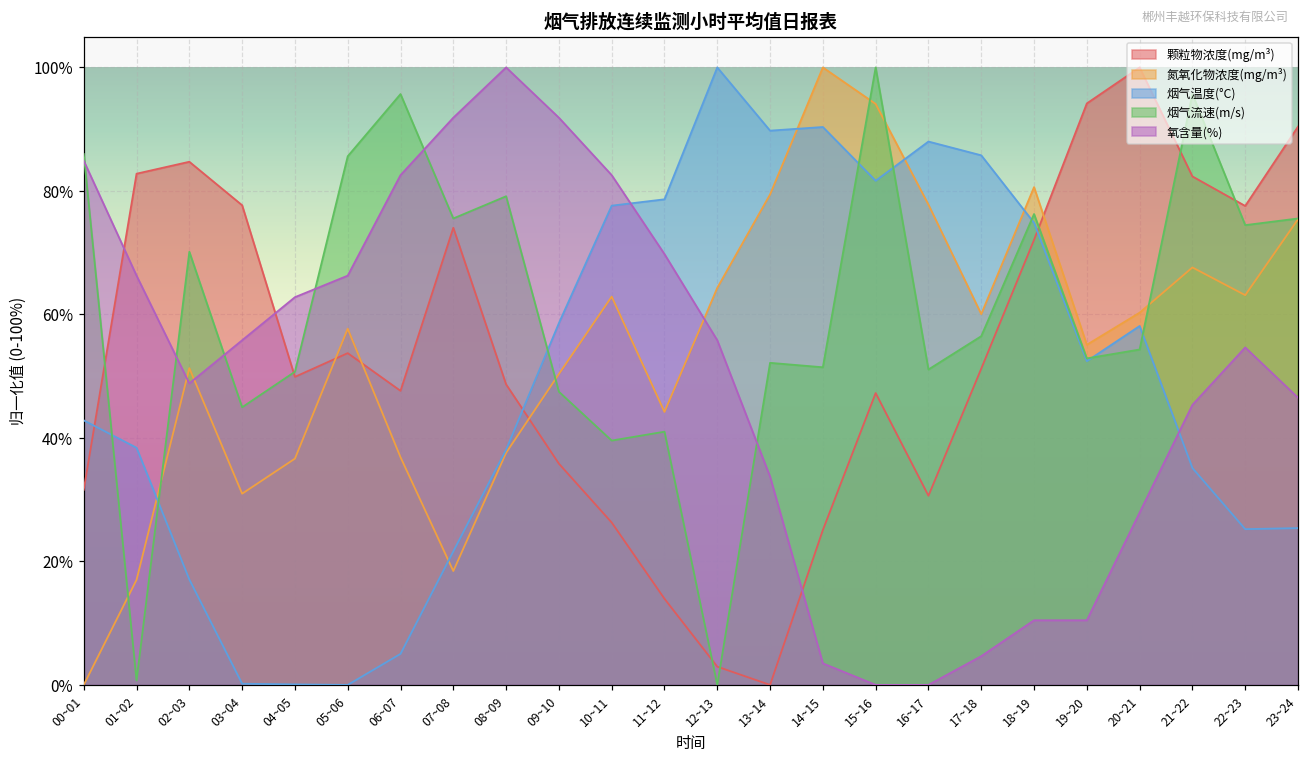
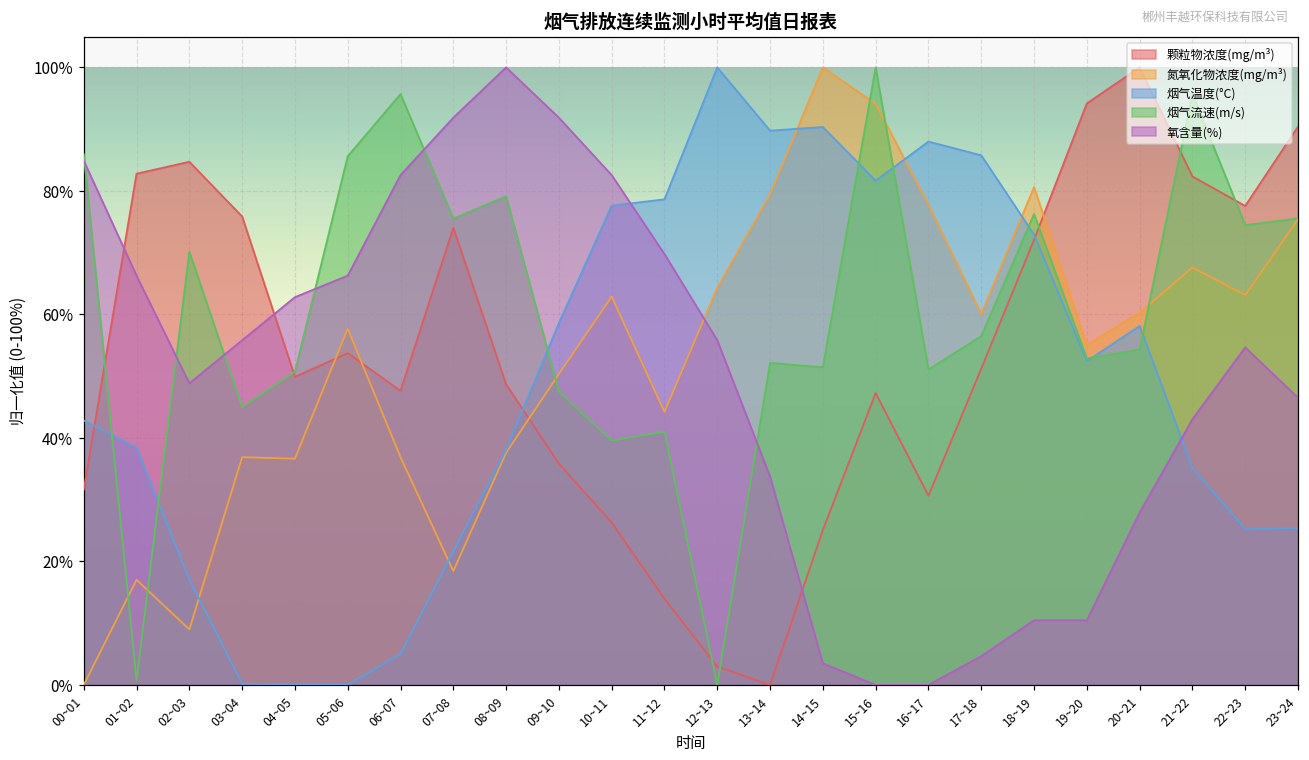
  {
    "颗粒物浓度(mg/m³)": {
      "00~01": "32%",
      "01~02": "83%",
      "02~03": "85%",
-     "03~04": "78%",
+     "03~04": "76%",
      "04~05": "50%",
      "05~06": "54%",
      "06~07": "48%",
      "07~08": "74%",
      "08~09": "49%",
      "09~10": "36%",
      "10~11": "26%",
      "11~12": "14%",
      "12~13": "3%",
      "13~14": "0%",
      "14~15": "25%",
      "15~16": "47%",
      "16~17": "31%",
      "17~18": "51%",
      "18~19": "72%",
      "19~20": "94%",
      "21~22": "82%",
      "22~23": "78%",
      "23~24": "90%"
    },
    "氮氧化物浓度(mg/m³)": {
      "00~01": "0%",
      "01~02": "17%",
-     "02~03": "51%",
-     "03~04": "31%",
+     "02~03": "9%",
+     "03~04": "37%",
      "04~05": "37%",
      "05~06": "58%",
      "06~07": "37%",
      "07~08": "18%",
      "08~09": "38%",
      "09~10": "50%",
      "10~11": "63%",
      "11~12": "44%",
      "12~13": "64%",
      "13~14": "79%",
      "14~15": "100%",
      "15~16": "94%",
      "16~17": "78%",
      "17~18": "60%",
      "18~19": "81%",
      "19~20": "55%",
      "20~21": "60%",
      "21~22": "68%",
      "22~23": "63%"
    },
    "烟气温度(°C)": {
      "00~01": "43%",
      "01~02": "38%",
      "02~03": "17%",
      "03~04": "0%",
      "04~05": "0%",
      "05~06": "0%",
      "06~07": "5%",
      "07~08": "22%",
      "08~09": "38%",
      "09~10": "59%",
      "10~11": "78%",
      "11~12": "79%",
      "12~13": "100%",
      "13~14": "90%",
      "14~15": "90%",
      "15~16": "82%",
      "16~17": "88%",
      "17~18": "86%",
-     "18~19": "75%",
+     "18~19": "73%",
      "20~21": "58%",
      "21~22": "35%",
      "22~23": "25%",
      "23~24": "25%"
    },
    "烟气流速(m/s)": {
      "00~01": "86%",
      "01~02": "1%",
      "02~03": "70%",
      "03~04": "45%",
      "04~05": "51%",
      "05~06": "86%",
      "06~07": "96%",
      "07~08": "76%",
      "08~09": "79%",
      "09~10": "47%",
      "10~11": "40%",
      "11~12": "41%",
      "12~13": "0%",
      "13~14": "52%",
      "14~15": "51%",
      "15~16": "100%",
      "16~17": "51%",
      "17~18": "56%",
      "18~19": "76%",
      "20~21": "54%",
      "22~23": "74%"
    },
    "氧含量(%)": {
      "00~01": "85%",
      "01~02": "66%",
      "02~03": "49%",
      "03~04": "56%",
      "04~05": "63%",
      "05~06": "66%",
      "06~07": "83%",
      "07~08": "92%",
      "08~09": "100%",
      "09~10": "92%",
      "10~11": "83%",
      "11~12": "70%",
      "12~13": "56%",
      "13~14": "34%",
      "14~15": "3%",
      "15~16": "0%",
      "16~17": "0%",
      "17~18": "5%",
      "18~19": "10%",
      "19~20": "10%",
      "20~21": "28%",
-     "21~22": "45%",
+     "21~22": "43%",
      "22~23": "55%",
      "23~24": "47%"
    }
  }
